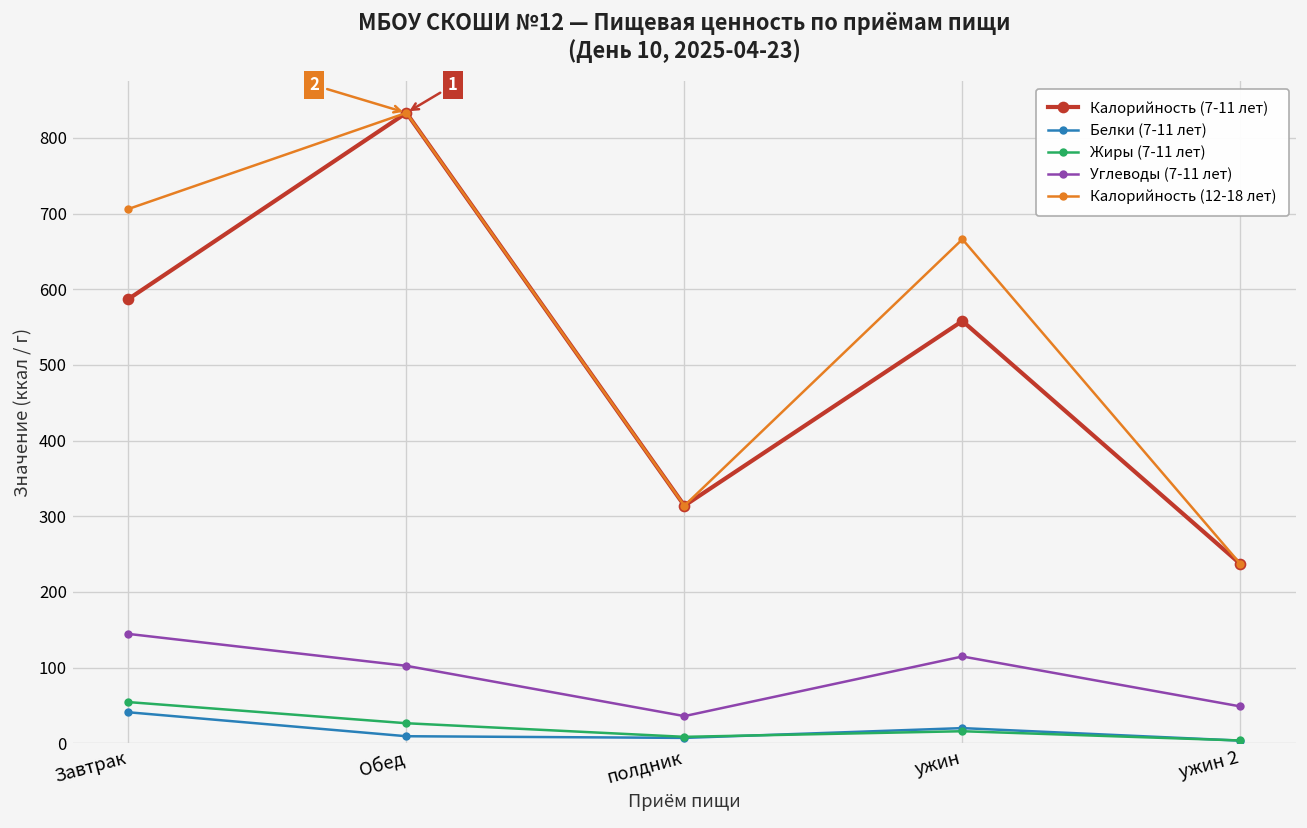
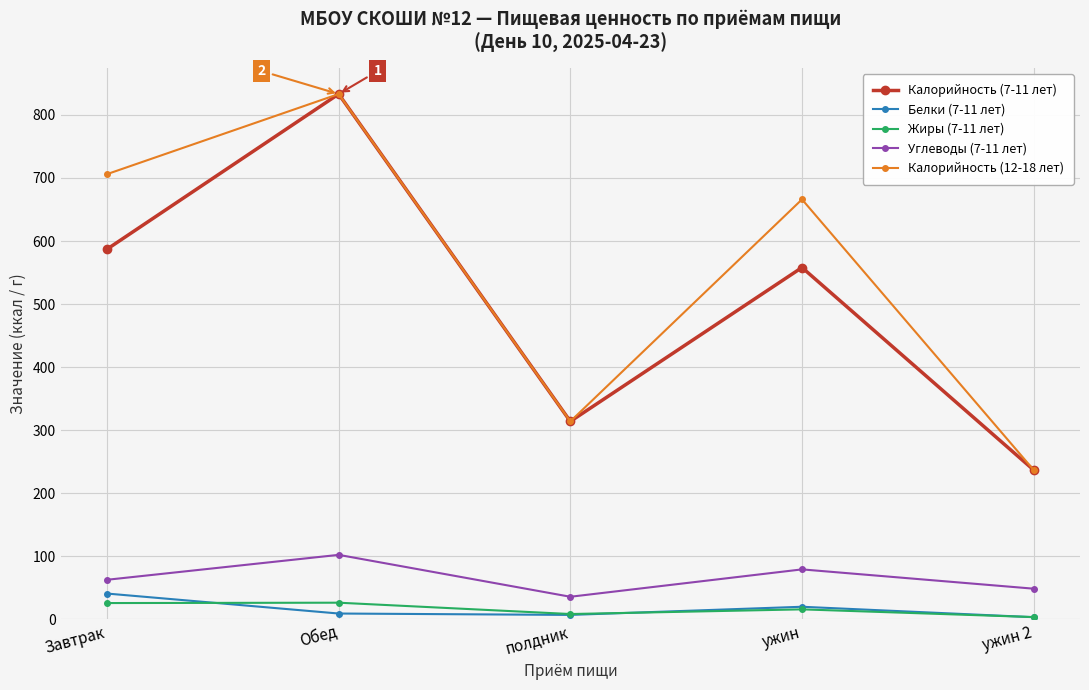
  {
    "Калорийность (7-11 лет)": {
      "Завтрак": 590,
      "ужин": 560
    },
    "Белки (7-11 лет)": {
      "Завтрак": 40,
      "Обед": 10,
      "ужин": 20
    },
    "Жиры (7-11 лет)": {
-     "Завтрак": 50,
+     "Завтрак": 30,
      "Обед": 30,
      "ужин": 20
    },
    "Углеводы (7-11 лет)": {
-     "Завтрак": 140,
+     "Завтрак": 60,
      "Обед": 100,
      "полдник": 40,
-     "ужин": 110,
+     "ужин": 80,
      "ужин 2": 50
    },
    "Калорийность (12-18 лет)": {
      "Завтрак": 710,
      "ужин": 670
    }
  }
